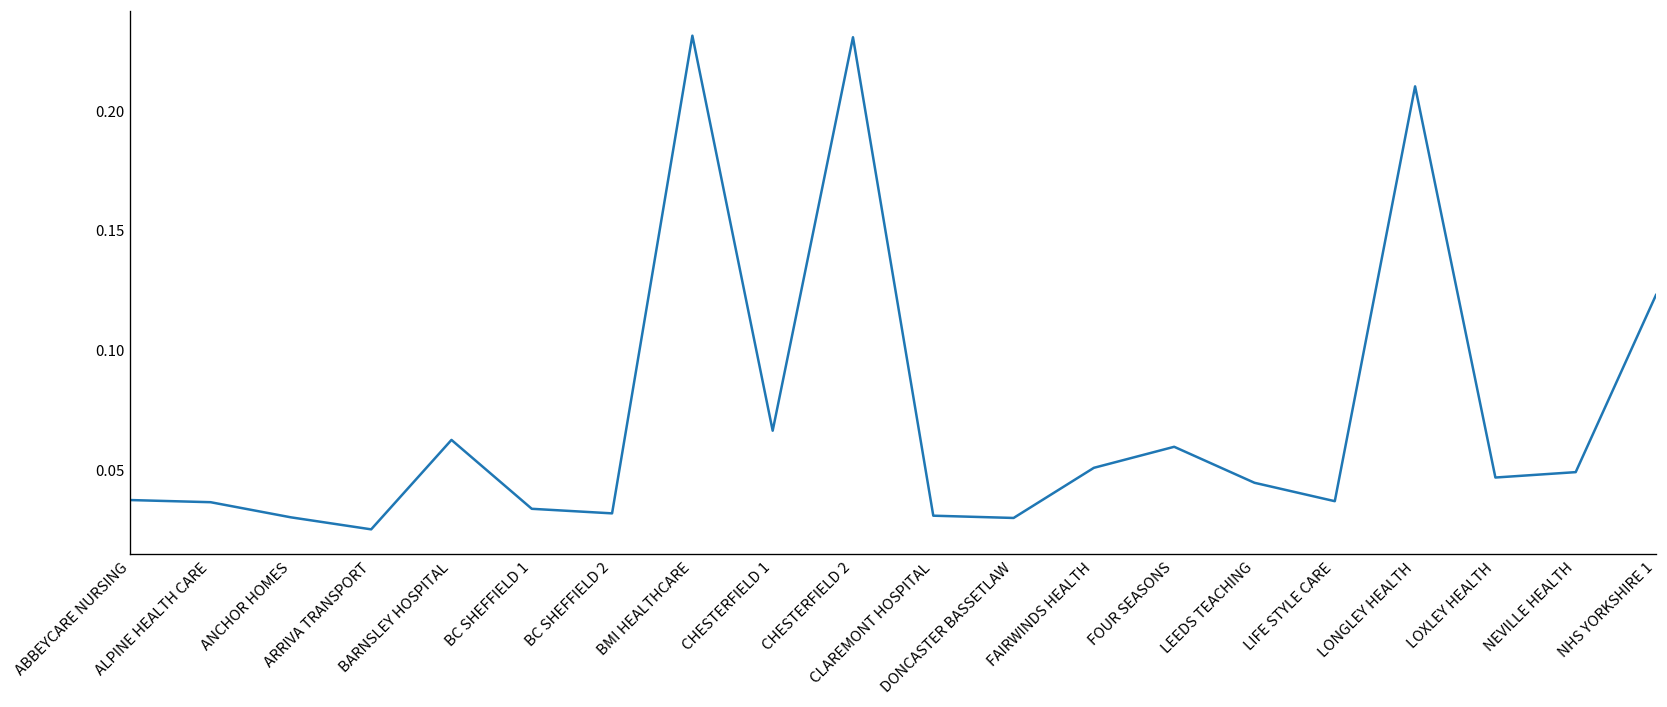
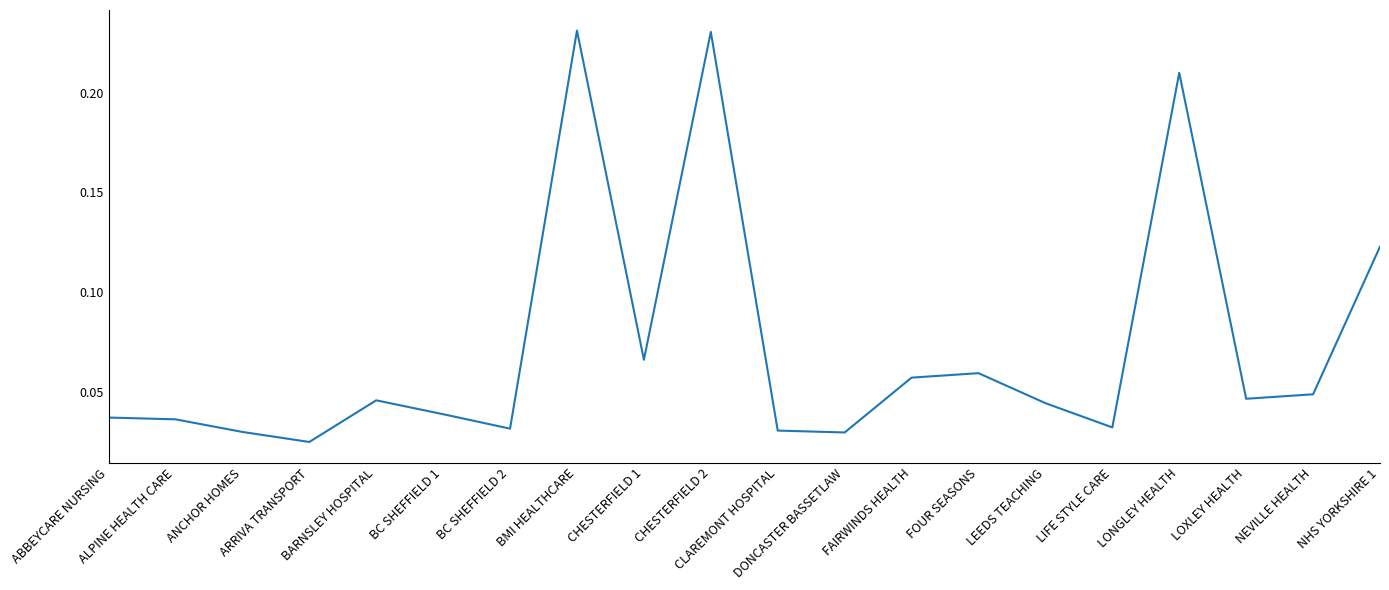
  {
    "ABBEYCARE NURSING": 0.037,
    "ALPINE HEALTH CARE": 0.036,
    "ANCHOR HOMES": 0.030,
    "ARRIVA TRANSPORT": 0.025,
-   "BARNSLEY HOSPITAL": 0.062,
-   "BC SHEFFIELD 1": 0.034,
+   "BARNSLEY HOSPITAL": 0.046,
+   "BC SHEFFIELD 1": 0.039,
    "BC SHEFFIELD 2": 0.032,
    "BMI HEALTHCARE": 0.231,
    "CHESTERFIELD 1": 0.066,
    "CHESTERFIELD 2": 0.230,
    "CLAREMONT HOSPITAL": 0.031,
    "DONCASTER BASSETLAW": 0.030,
-   "FAIRWINDS HEALTH": 0.051,
+   "FAIRWINDS HEALTH": 0.057,
    "FOUR SEASONS": 0.060,
    "LEEDS TEACHING": 0.045,
-   "LIFE STYLE CARE": 0.037,
+   "LIFE STYLE CARE": 0.032,
    "LONGLEY HEALTH": 0.210,
    "LOXLEY HEALTH": 0.047,
    "NEVILLE HEALTH": 0.049,
    "NHS YORKSHIRE 1": 0.123
  }
